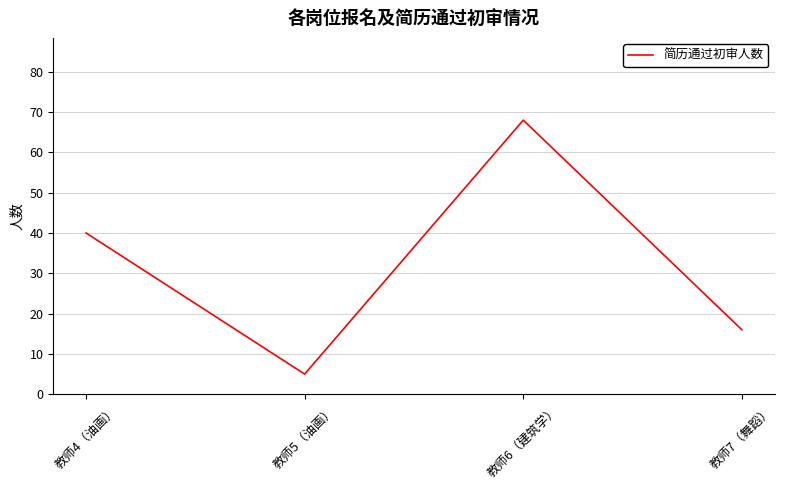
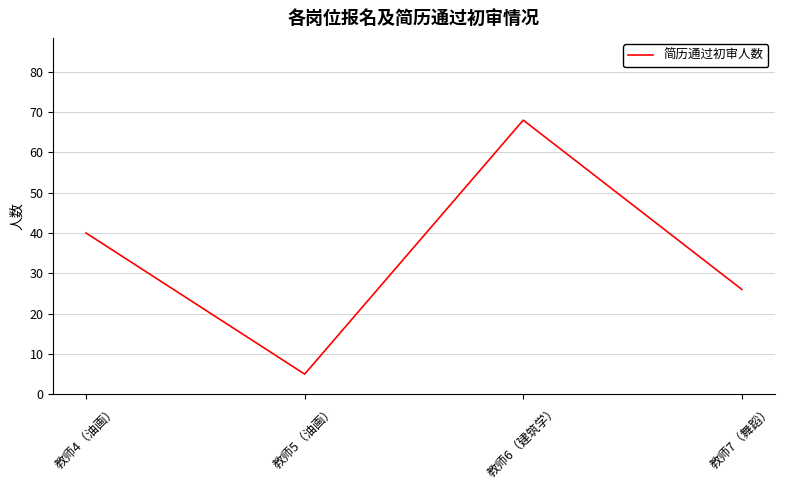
  {
    "教师4（油画）": 40,
    "教师5（油画）": 5,
    "教师6（建筑学）": 68,
-   "教师7（舞蹈）": 16
+   "教师7（舞蹈）": 26
  }
